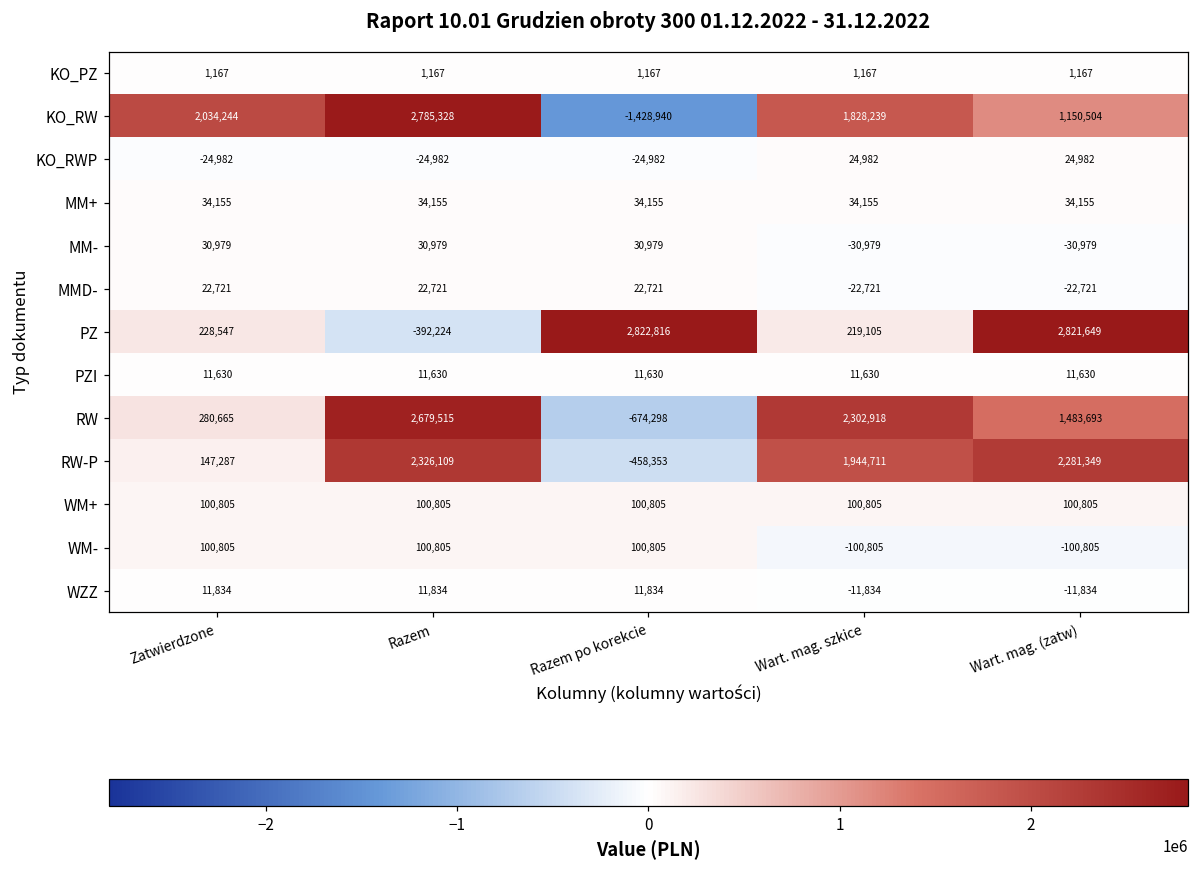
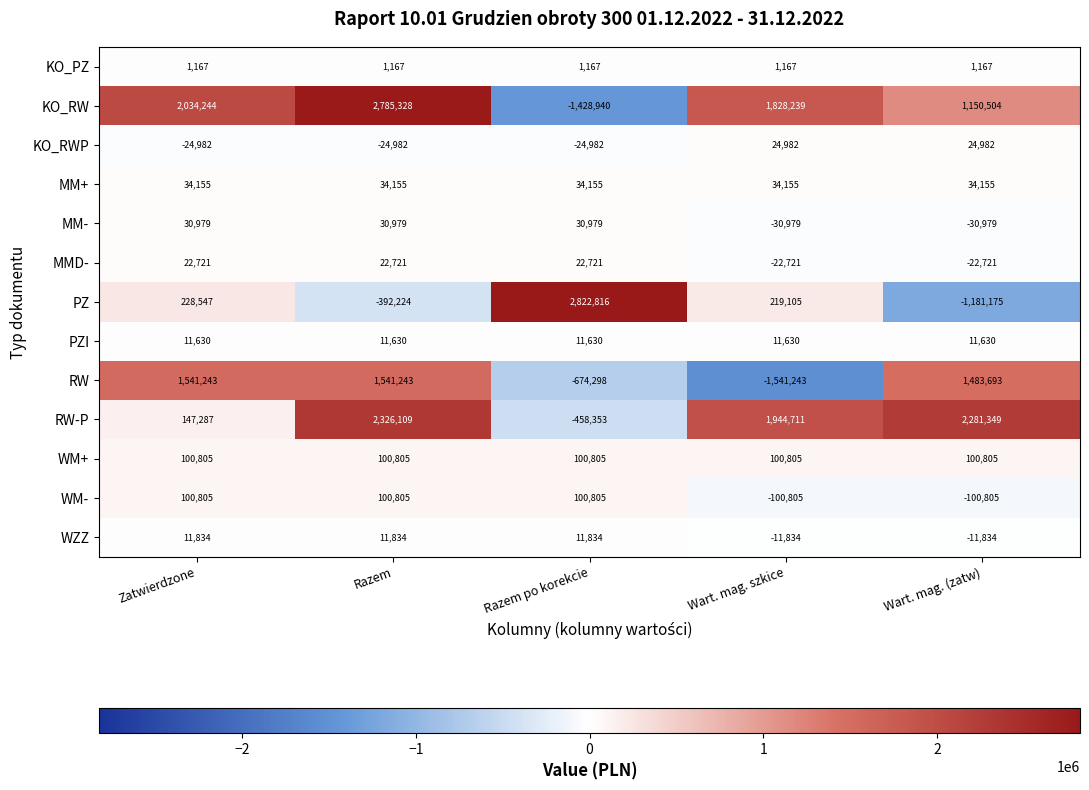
  {
    "KO_PZ": {
      "Zatwierdzone": "1,167",
      "Razem": "1,167",
      "Razem po korekcie": "1,167",
      "Wart. mag. szkice": "1,167",
      "Wart. mag. (zatw)": "1,167"
    },
    "KO_RW": {
      "Zatwierdzone": "2,034,244",
      "Razem": "2,785,328",
      "Razem po korekcie": "-1,428,940",
      "Wart. mag. szkice": "1,828,239",
      "Wart. mag. (zatw)": "1,150,504"
    },
    "KO_RWP": {
      "Zatwierdzone": "-24,982",
      "Razem": "-24,982",
      "Razem po korekcie": "-24,982",
      "Wart. mag. szkice": "24,982",
      "Wart. mag. (zatw)": "24,982"
    },
    "MM+": {
      "Zatwierdzone": "34,155",
      "Razem": "34,155",
      "Razem po korekcie": "34,155",
      "Wart. mag. szkice": "34,155",
      "Wart. mag. (zatw)": "34,155"
    },
    "MM-": {
      "Zatwierdzone": "30,979",
      "Razem": "30,979",
      "Razem po korekcie": "30,979",
      "Wart. mag. szkice": "-30,979",
      "Wart. mag. (zatw)": "-30,979"
    },
    "MMD-": {
      "Zatwierdzone": "22,721",
      "Razem": "22,721",
      "Razem po korekcie": "22,721",
      "Wart. mag. szkice": "-22,721",
      "Wart. mag. (zatw)": "-22,721"
    },
    "PZ": {
      "Zatwierdzone": "228,547",
      "Razem": "-392,224",
      "Razem po korekcie": "2,822,816",
      "Wart. mag. szkice": "219,105",
-     "Wart. mag. (zatw)": "2,821,649"
+     "Wart. mag. (zatw)": "-1,181,175"
    },
    "PZI": {
      "Zatwierdzone": "11,630",
      "Razem": "11,630",
      "Razem po korekcie": "11,630",
      "Wart. mag. szkice": "11,630",
      "Wart. mag. (zatw)": "11,630"
    },
    "RW": {
-     "Zatwierdzone": "280,665",
-     "Razem": "2,679,515",
+     "Zatwierdzone": "1,541,243",
+     "Razem": "1,541,243",
      "Razem po korekcie": "-674,298",
-     "Wart. mag. szkice": "2,302,918",
+     "Wart. mag. szkice": "-1,541,243",
      "Wart. mag. (zatw)": "1,483,693"
    },
    "RW-P": {
      "Zatwierdzone": "147,287",
      "Razem": "2,326,109",
      "Razem po korekcie": "-458,353",
      "Wart. mag. szkice": "1,944,711",
      "Wart. mag. (zatw)": "2,281,349"
    },
    "WM+": {
      "Zatwierdzone": "100,805",
      "Razem": "100,805",
      "Razem po korekcie": "100,805",
      "Wart. mag. szkice": "100,805",
      "Wart. mag. (zatw)": "100,805"
    },
    "WM-": {
      "Zatwierdzone": "100,805",
      "Razem": "100,805",
      "Razem po korekcie": "100,805",
      "Wart. mag. szkice": "-100,805",
      "Wart. mag. (zatw)": "-100,805"
    },
    "WZZ": {
      "Zatwierdzone": "11,834",
      "Razem": "11,834",
      "Razem po korekcie": "11,834",
      "Wart. mag. szkice": "-11,834",
      "Wart. mag. (zatw)": "-11,834"
    }
  }
